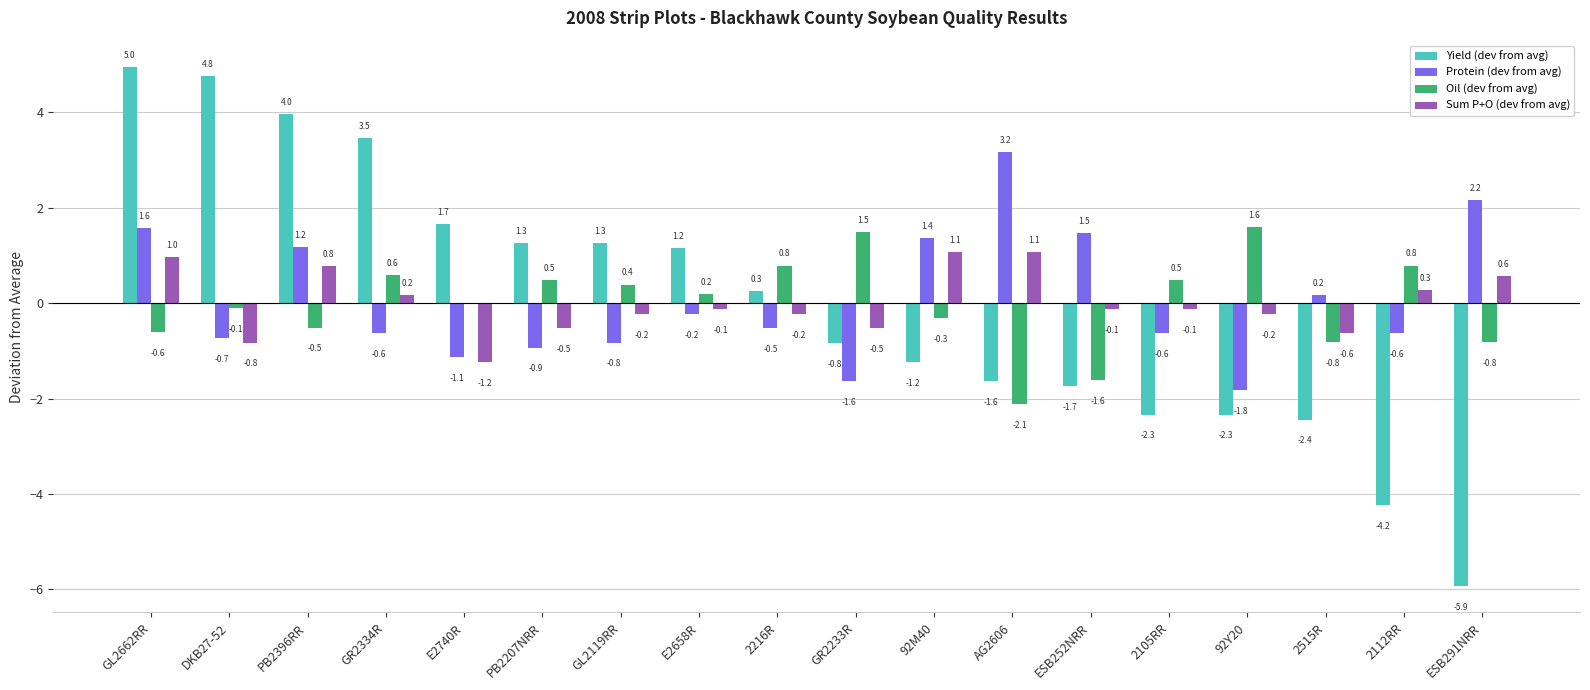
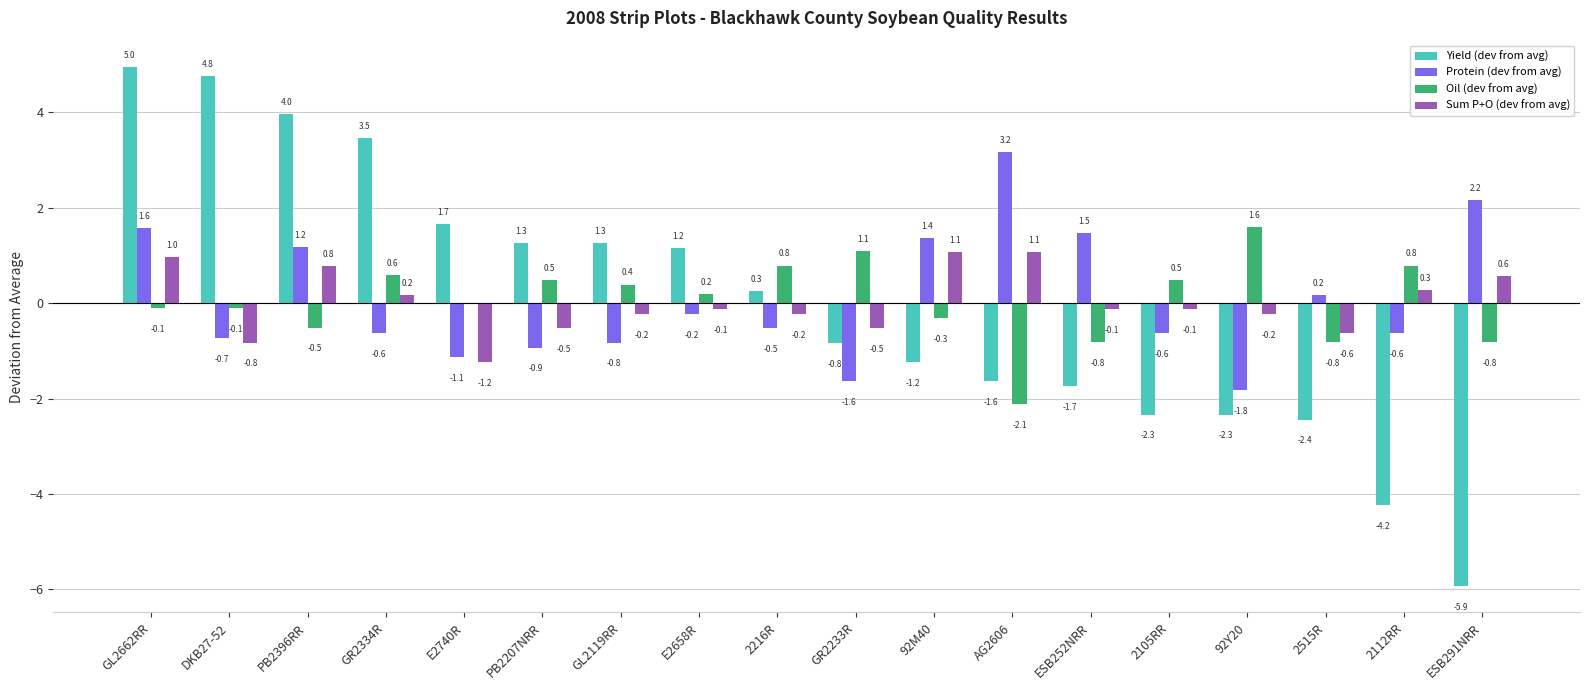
  {
    "Yield (dev from avg)": {
      "GL2662RR": 5.0,
      "DKB27-52": 4.8,
      "PB2396RR": 4.0,
      "GR2334R": 3.5,
      "E2740R": 1.7,
      "PB2207NRR": 1.3,
      "GL2119RR": 1.3,
      "E2658R": 1.2,
      "2216R": 0.3,
      "GR2233R": -0.8,
      "92M40": -1.2,
      "AG2606": -1.6,
      "ESB252NRR": -1.7,
      "2105RR": -2.3,
      "92Y20": -2.3,
      "2515R": -2.4,
      "2112RR": -4.2,
      "ESB291NRR": -5.9
    },
    "Protein (dev from avg)": {
      "GL2662RR": 1.6,
      "DKB27-52": -0.7,
      "PB2396RR": 1.2,
      "GR2334R": -0.6,
      "E2740R": -1.1,
      "PB2207NRR": -0.9,
      "GL2119RR": -0.8,
      "E2658R": -0.2,
      "2216R": -0.5,
      "GR2233R": -1.6,
      "92M40": 1.4,
      "AG2606": 3.2,
      "ESB252NRR": 1.5,
      "2105RR": -0.6,
      "92Y20": -1.8,
      "2515R": 0.2,
      "2112RR": -0.6,
      "ESB291NRR": 2.2
    },
    "Oil (dev from avg)": {
-     "GL2662RR": -0.6,
+     "GL2662RR": -0.1,
      "DKB27-52": -0.1,
      "PB2396RR": -0.5,
      "GR2334R": 0.6,
      "PB2207NRR": 0.5,
      "GL2119RR": 0.4,
      "E2658R": 0.2,
      "2216R": 0.8,
-     "GR2233R": 1.5,
+     "GR2233R": 1.1,
      "92M40": -0.3,
      "AG2606": -2.1,
-     "ESB252NRR": -1.6,
+     "ESB252NRR": -0.8,
      "2105RR": 0.5,
      "92Y20": 1.6,
      "2515R": -0.8,
      "2112RR": 0.8,
      "ESB291NRR": -0.8
    },
    "Sum P+O (dev from avg)": {
      "GL2662RR": 1.0,
      "DKB27-52": -0.8,
      "PB2396RR": 0.8,
      "GR2334R": 0.2,
      "E2740R": -1.2,
      "PB2207NRR": -0.5,
      "GL2119RR": -0.2,
      "E2658R": -0.1,
      "2216R": -0.2,
      "GR2233R": -0.5,
      "92M40": 1.1,
      "AG2606": 1.1,
      "ESB252NRR": -0.1,
      "2105RR": -0.1,
      "92Y20": -0.2,
      "2515R": -0.6,
      "2112RR": 0.3,
      "ESB291NRR": 0.6
    }
  }
